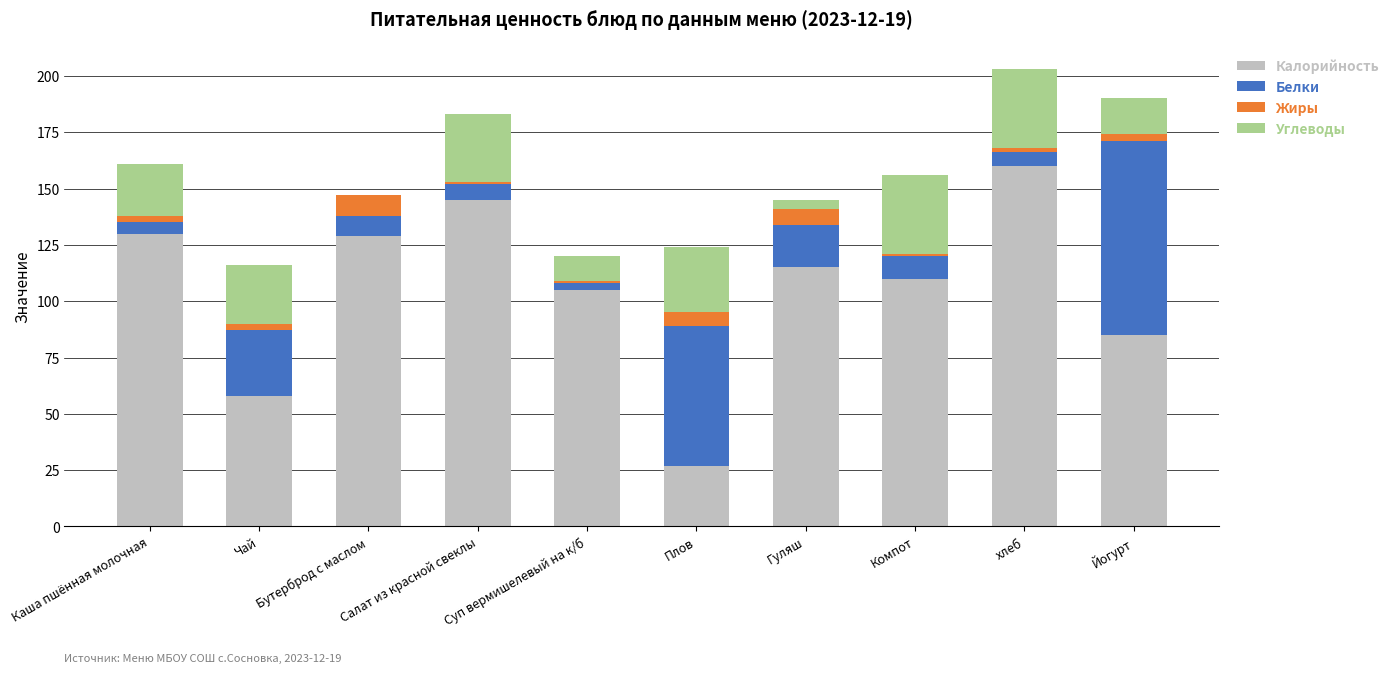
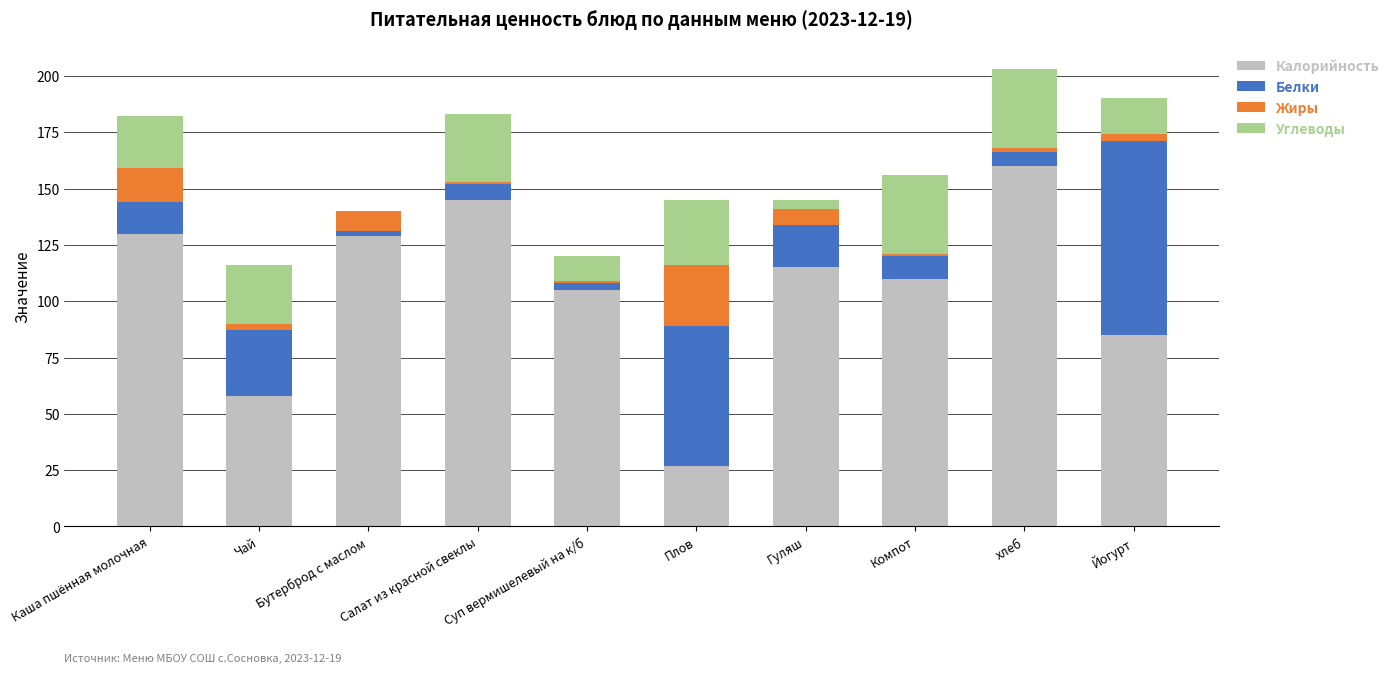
  {
    "Белки": {
-     "Каша пшённая молочная": 5,
+     "Каша пшённая молочная": 14,
      "Чай": 29,
-     "Бутерброд с маслом": 9,
+     "Бутерброд с маслом": 2,
      "Салат из красной свеклы": 7,
      "Суп вермишелевый на к/б": 3,
      "Плов": 62,
      "Гуляш": 19,
      "Компот": 10,
      "хлеб": 6,
      "Йогурт": 86
    },
    "Жиры": {
-     "Каша пшённая молочная": 3,
+     "Каша пшённая молочная": 15,
      "Чай": 3,
      "Бутерброд с маслом": 9,
-     "Плов": 6,
+     "Плов": 27,
      "Гуляш": 7,
      "хлеб": 2,
      "Йогурт": 3
    }
  }
